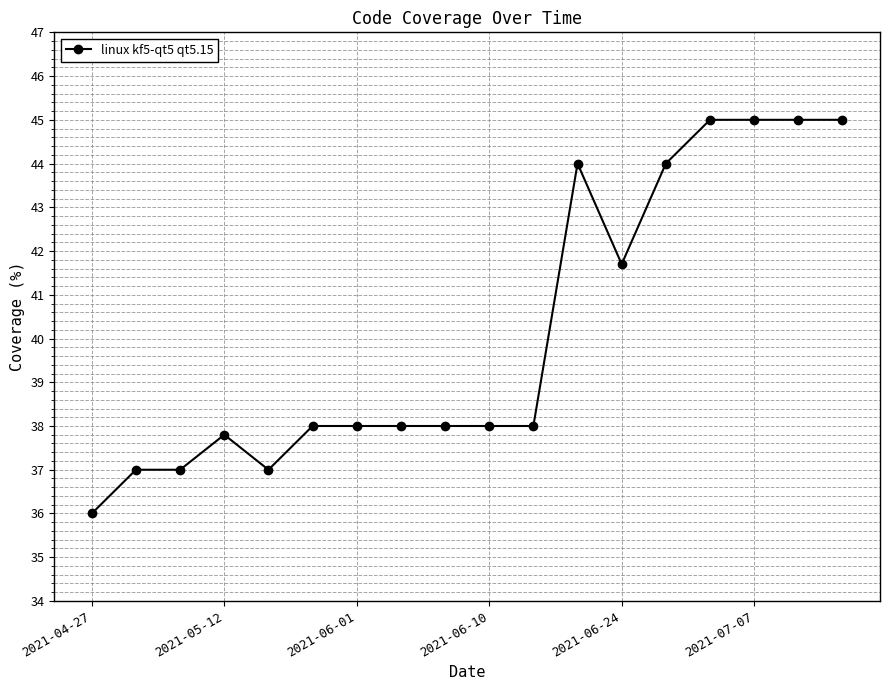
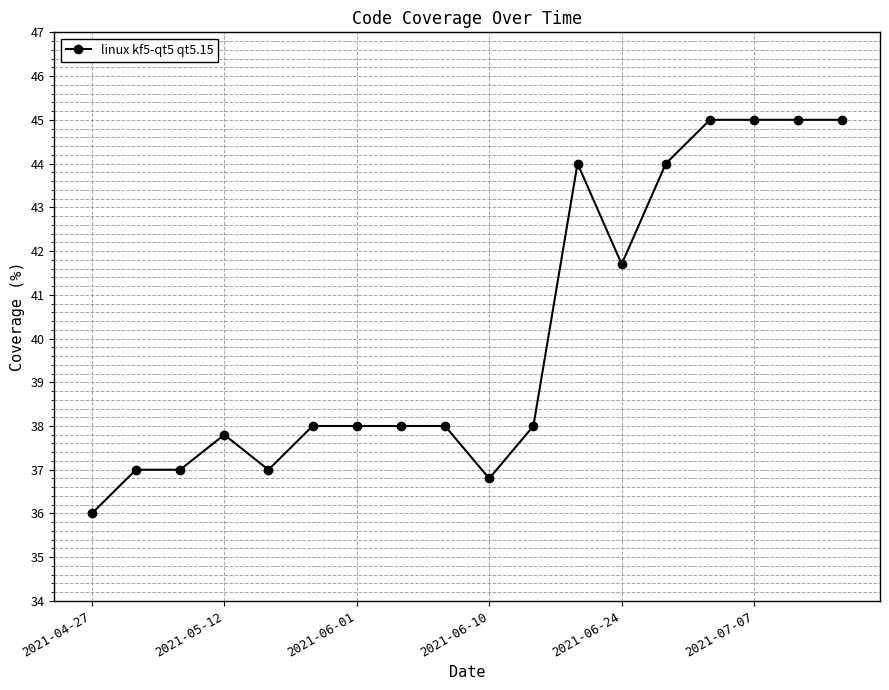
  {
    "2021-04-27": 36.0,
    "2021-05-12": 37.8,
    "2021-06-01": 38.0,
-   "2021-06-10": 38.0,
+   "2021-06-10": 36.8,
    "2021-06-24": 41.7,
    "2021-07-07": 45.0
  }
